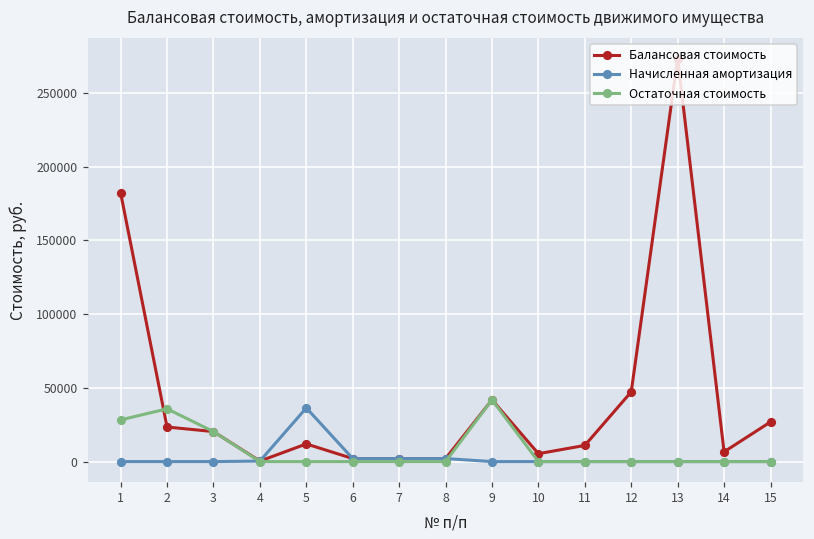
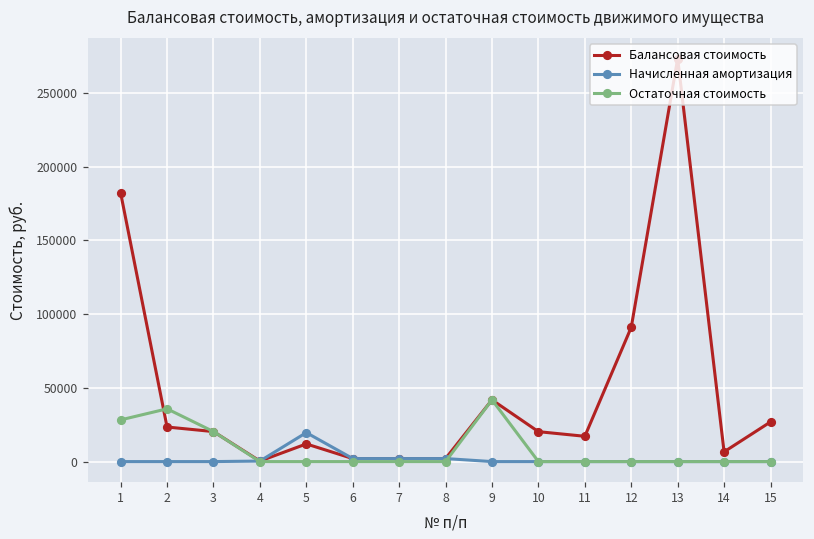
  {
    "Балансовая стоимость": {
      "1": 182000,
      "2": 23000,
      "5": 12000,
-     "10": 5000,
-     "11": 11000,
-     "12": 47000,
+     "10": 20000,
+     "11": 17000,
+     "12": 91000,
      "14": 7000,
      "15": 27000
    },
    "Начисленная амортизация": {
      "1": 0,
      "2": 0,
      "3": 0,
-     "5": 36000,
+     "5": 20000,
      "9": 0
    },
    "Остаточная стоимость": {
      "1": 28000,
      "2": 36000,
      "5": 0,
      "6": 0,
      "7": 0,
      "8": 0
    }
  }
